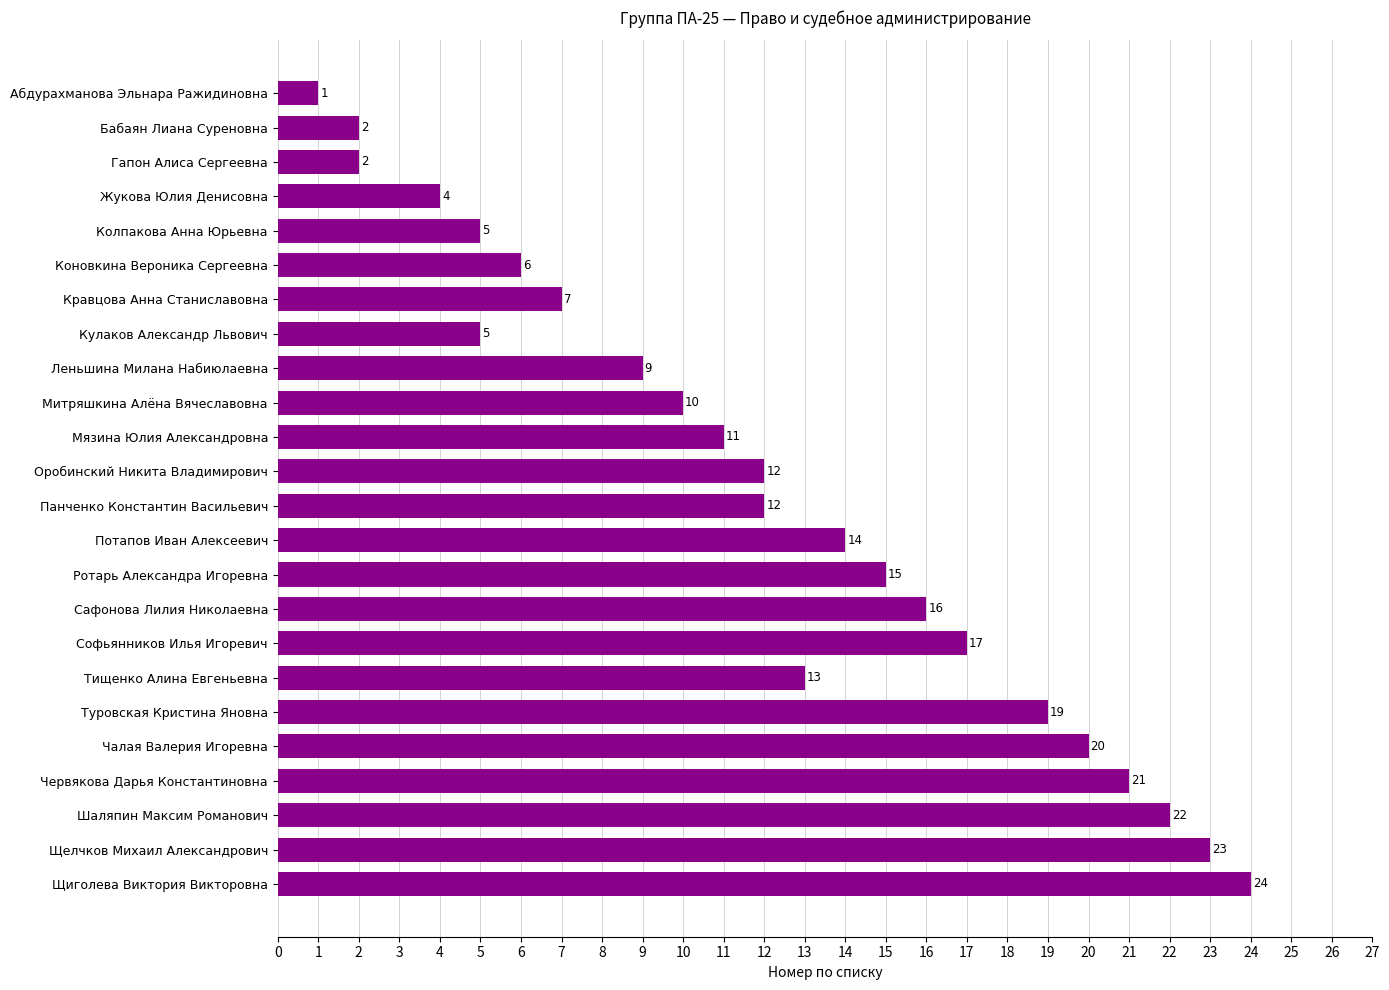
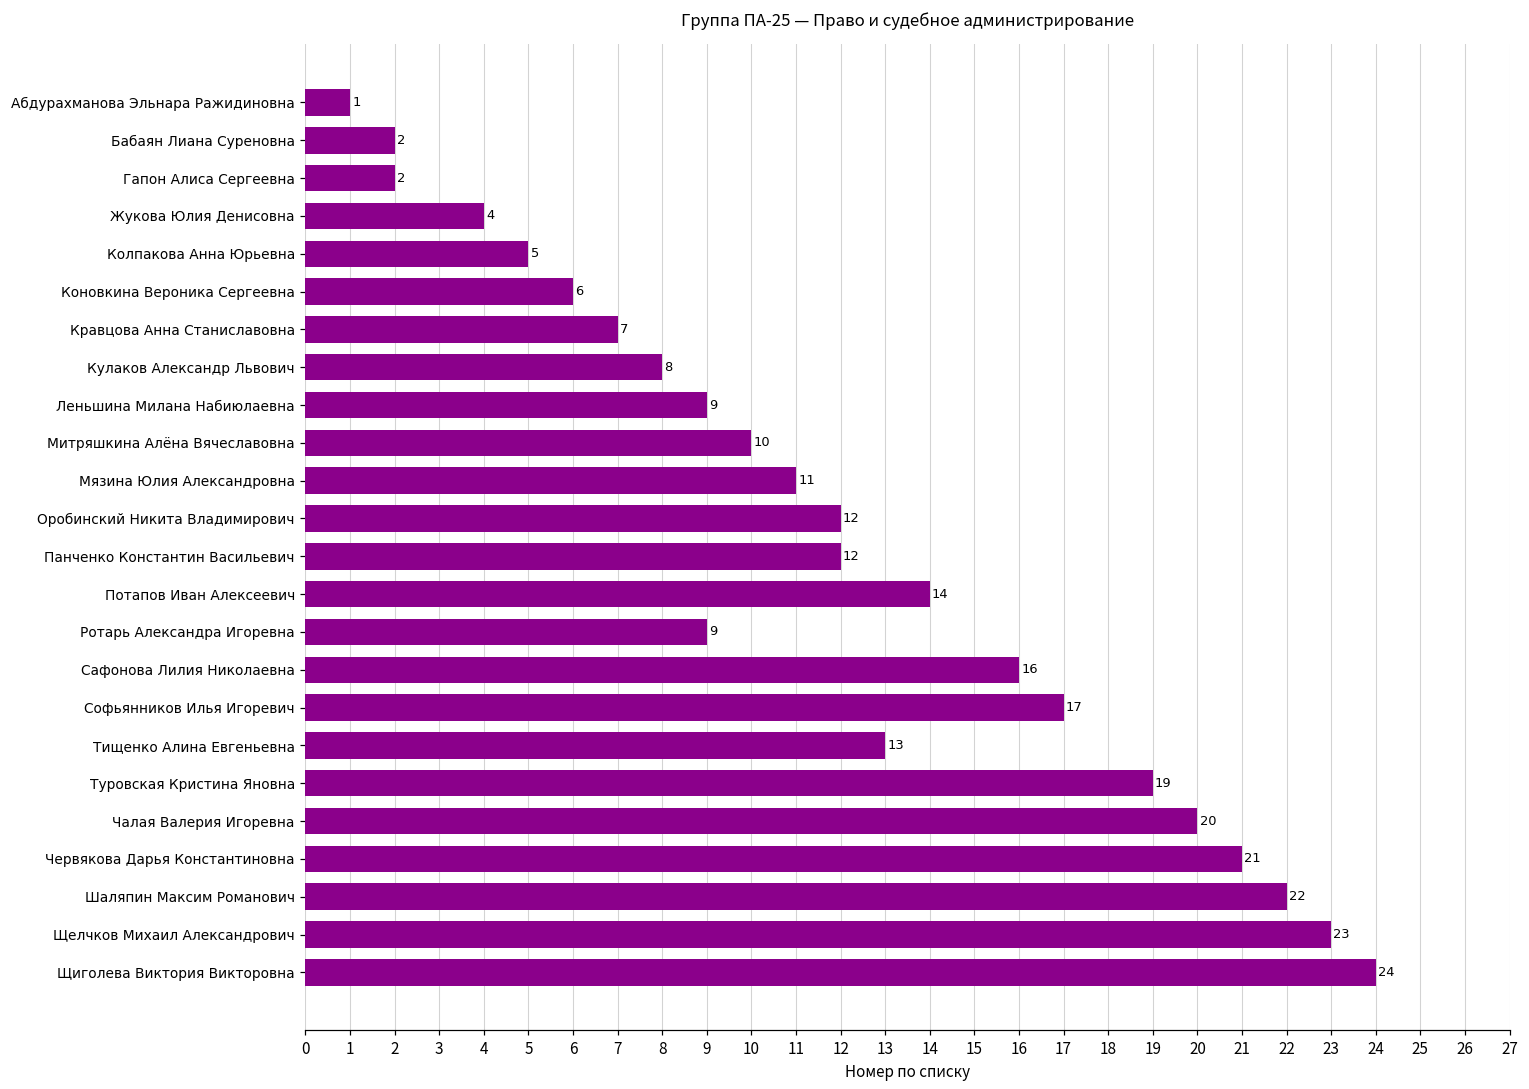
  {
    "Абдурахманова Эльнара Ражидиновна": 1,
    "Бабаян Лиана Суреновна": 2,
    "Гапон Алиса Сергеевна": 2,
    "Жукова Юлия Денисовна": 4,
    "Колпакова Анна Юрьевна": 5,
    "Коновкина Вероника Сергеевна": 6,
    "Кравцова Анна Станиславовна": 7,
-   "Кулаков Александр Львович": 5,
+   "Кулаков Александр Львович": 8,
    "Леньшина Милана Набиюлаевна": 9,
    "Митряшкина Алёна Вячеславовна": 10,
    "Мязина Юлия Александровна": 11,
    "Оробинский Никита Владимирович": 12,
    "Панченко Константин Васильевич": 12,
    "Потапов Иван Алексеевич": 14,
-   "Ротарь Александра Игоревна": 15,
+   "Ротарь Александра Игоревна": 9,
    "Сафонова Лилия Николаевна": 16,
    "Софьянников Илья Игоревич": 17,
    "Тищенко Алина Евгеньевна": 13,
    "Туровская Кристина Яновна": 19,
    "Чалая Валерия Игоревна": 20,
    "Червякова Дарья Константиновна": 21,
    "Шаляпин Максим Романович": 22,
    "Щелчков Михаил Александрович": 23,
    "Щиголева Виктория Викторовна": 24
  }
